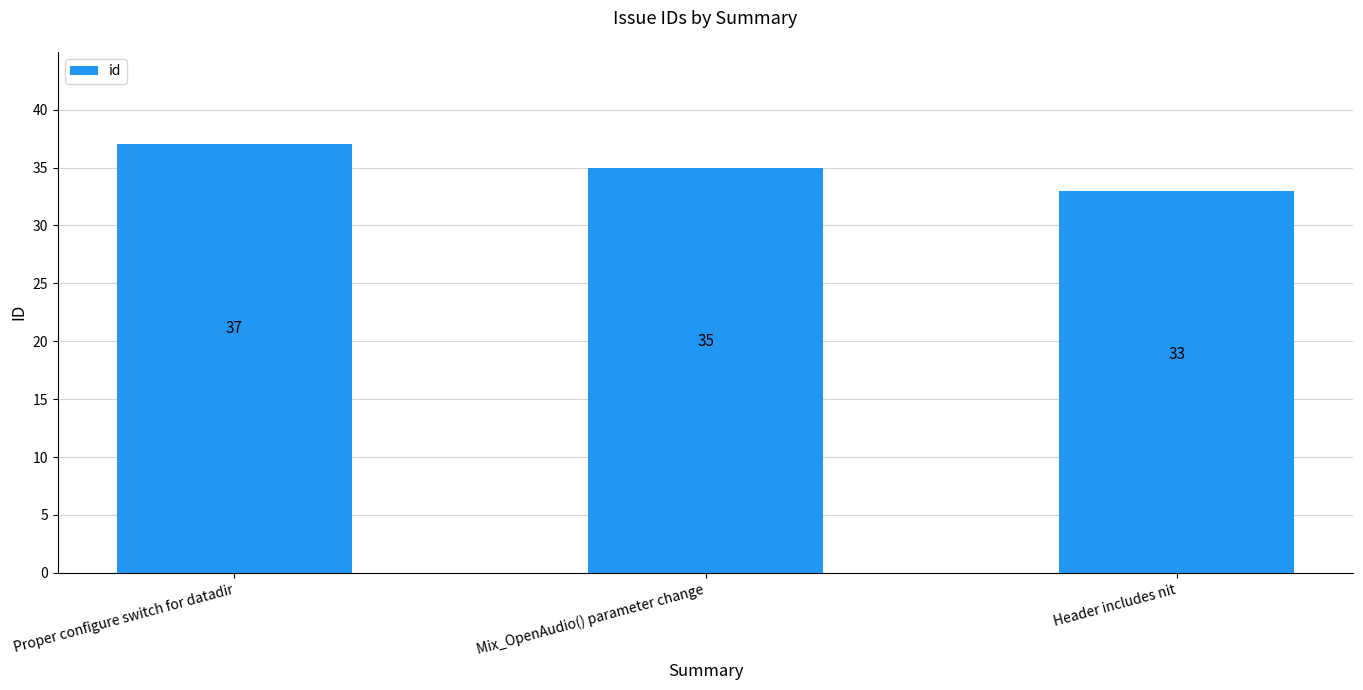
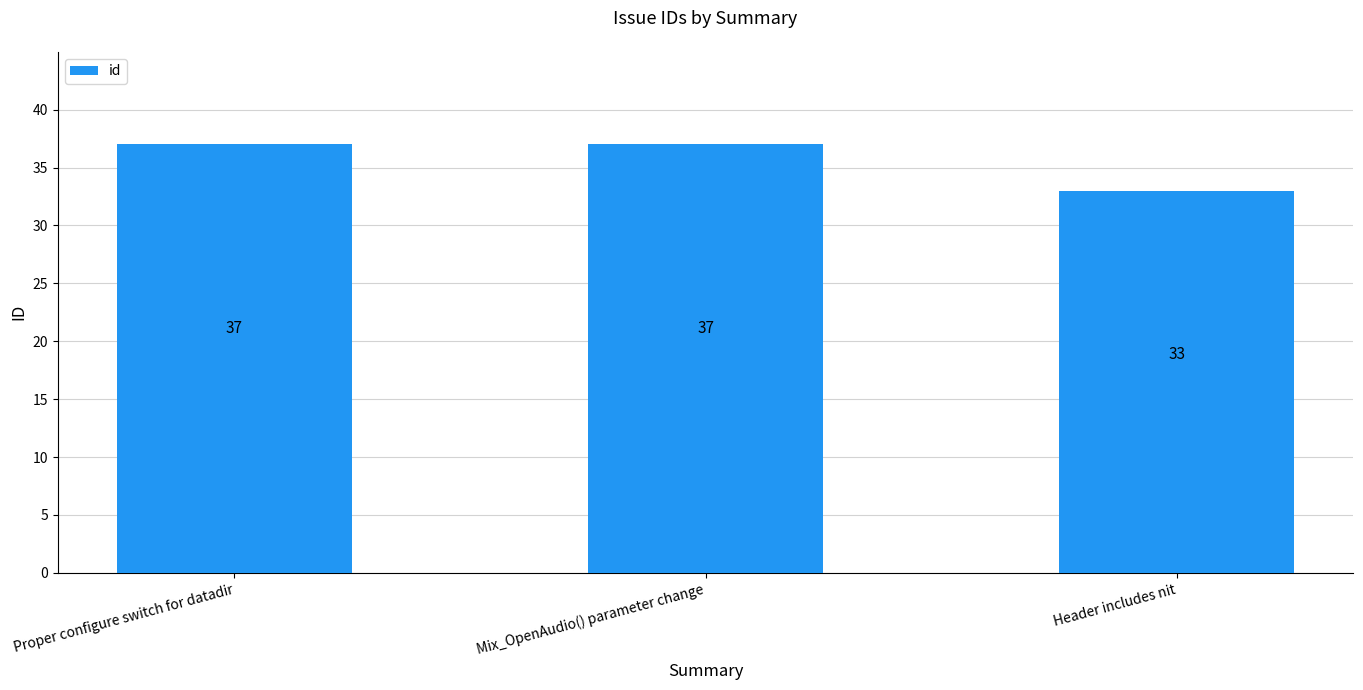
  {
    "Proper configure switch for datadir": 37,
-   "Mix_OpenAudio() parameter change": 35,
+   "Mix_OpenAudio() parameter change": 37,
    "Header includes nit": 33
  }
